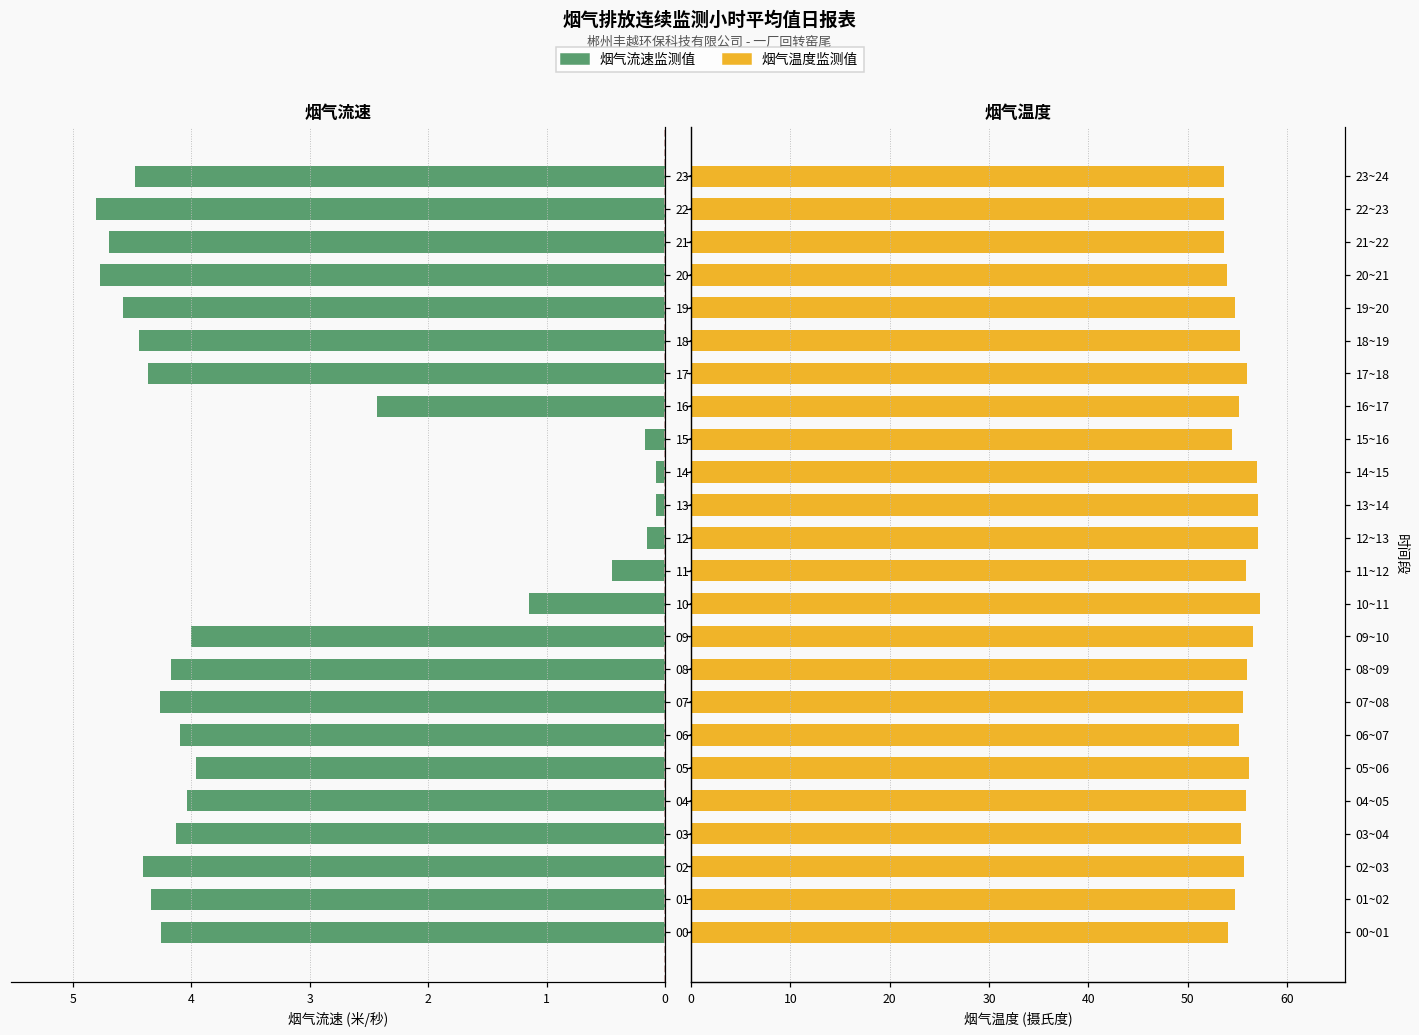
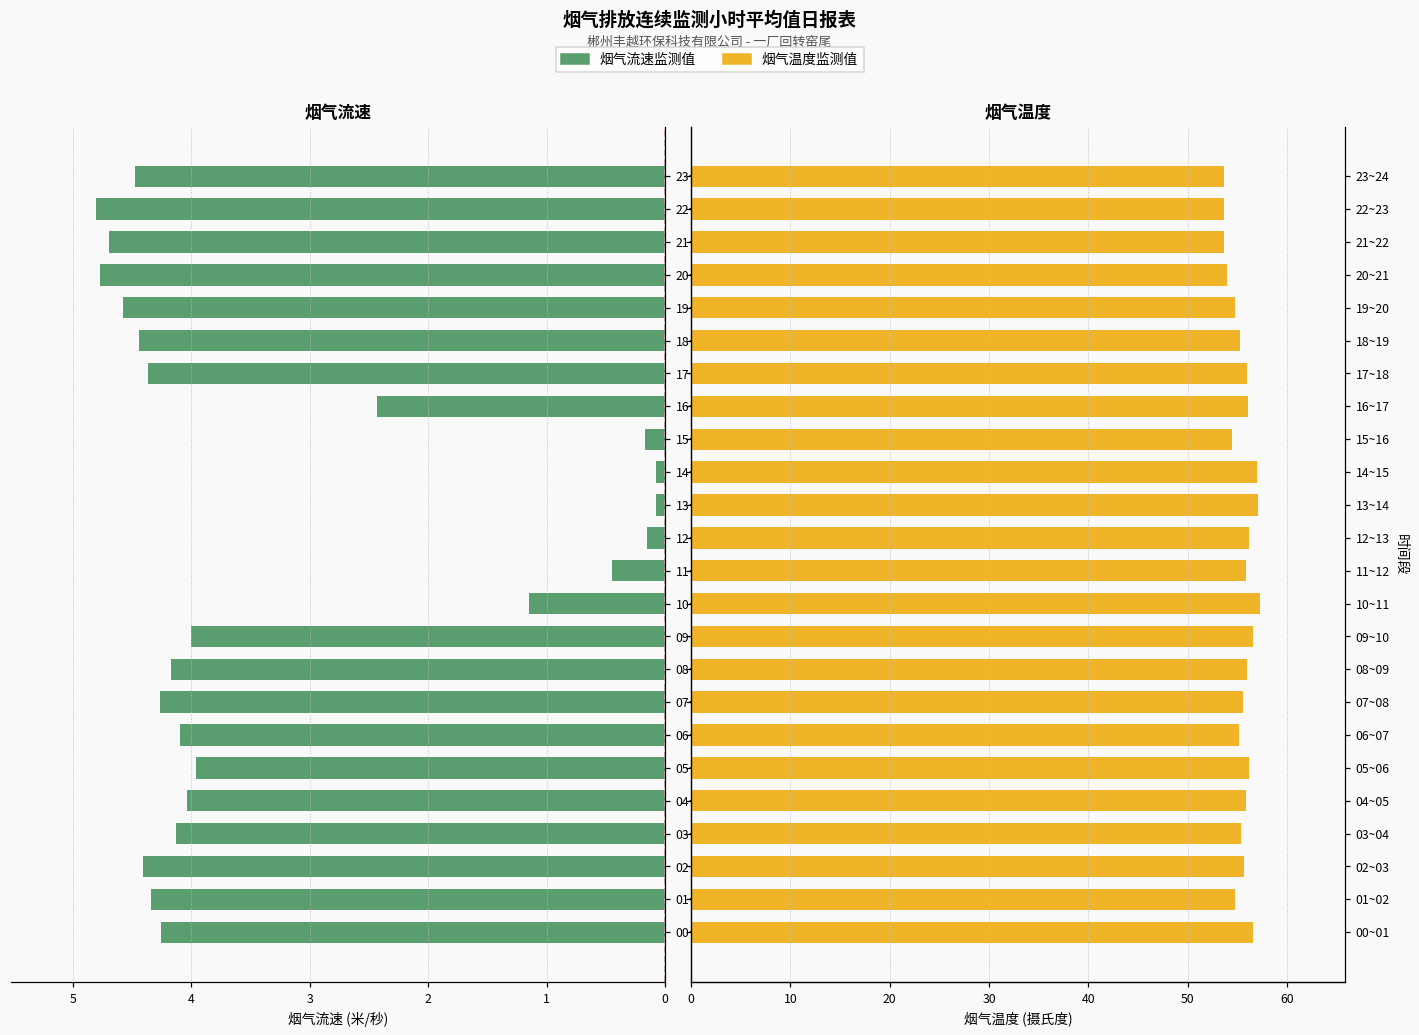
  {
    "烟气温度": {
      "23~24": 54,
      "22~23": 54,
      "21~22": 54,
      "20~21": 54,
      "19~20": 55,
      "18~19": 55,
      "17~18": 56,
-     "16~17": 55,
+     "16~17": 56,
      "15~16": 54,
      "14~15": 57,
      "13~14": 57,
-     "12~13": 57,
+     "12~13": 56,
      "11~12": 56,
      "10~11": 57,
      "09~10": 57,
      "08~09": 56,
      "07~08": 56,
      "06~07": 55,
      "05~06": 56,
      "04~05": 56,
      "03~04": 55,
      "02~03": 56,
      "01~02": 55,
-     "00~01": 54
+     "00~01": 57
    }
  }
